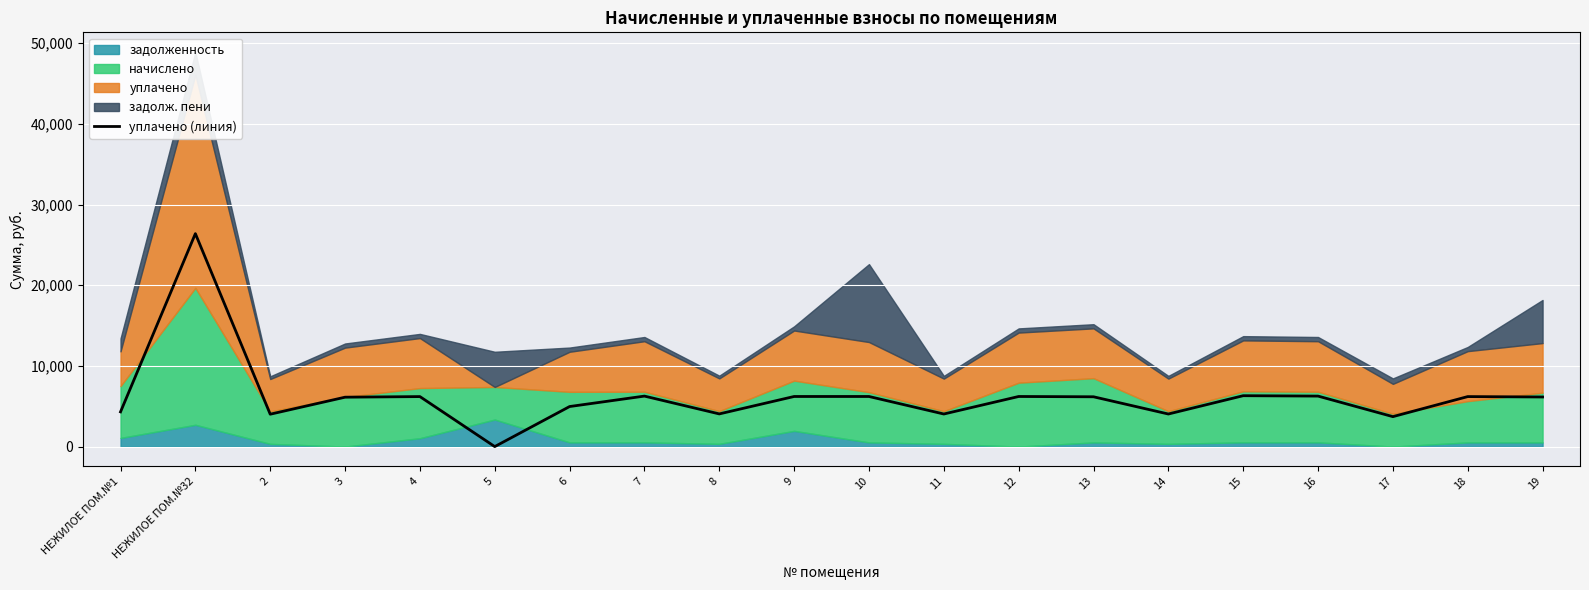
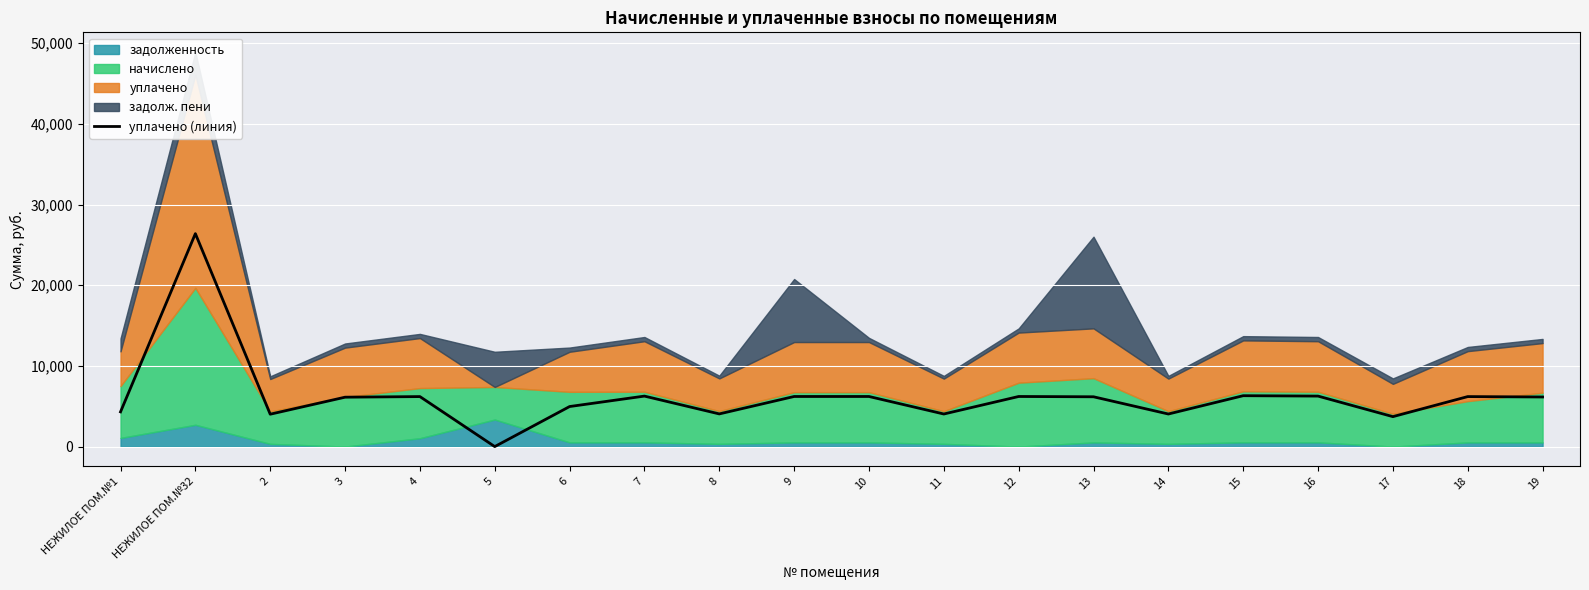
  {
    "уплачено (линия)": {
      "НЕЖИЛОЕ ПОМ.№1": "4,000",
      "НЕЖИЛОЕ ПОМ.№32": "26,000",
      "2": "4,000",
      "4": "6,000",
      "5": "0",
      "6": "5,000",
      "7": "6,000",
      "8": "4,000",
      "9": "6,000",
      "10": "6,000",
      "11": "4,000",
      "12": "6,000",
      "13": "6,000",
      "14": "4,000",
      "15": "6,000",
      "16": "6,000",
      "17": "4,000",
      "18": "6,000",
      "19": "6,000"
    },
    "задолженность": {
      "НЕЖИЛОЕ ПОМ.№1": "1,000",
      "НЕЖИЛОЕ ПОМ.№32": "3,000",
      "2": "0",
      "3": "0",
      "4": "1,000",
      "5": "3,000",
      "6": "1,000",
      "7": "1,000",
      "8": "0",
-     "9": "2,000",
+     "9": "1,000",
      "10": "1,000",
      "11": "0",
      "12": "0",
      "13": "1,000",
      "14": "0",
      "15": "1,000",
      "16": "1,000",
      "17": "0",
      "18": "1,000",
      "19": "1,000"
    },
    "начислено": {
      "НЕЖИЛОЕ ПОМ.№1": "6,000",
      "НЕЖИЛОЕ ПОМ.№32": "17,000",
      "2": "4,000",
      "4": "6,000",
      "6": "6,000",
      "7": "6,000",
      "8": "4,000",
      "9": "6,000",
      "10": "6,000",
      "11": "4,000",
      "12": "8,000",
      "13": "8,000",
      "14": "4,000",
      "15": "6,000",
      "16": "6,000",
      "17": "4,000",
      "18": "5,000",
      "19": "6,000"
    },
    "уплачено": {
      "НЕЖИЛОЕ ПОМ.№1": "4,000",
      "2": "4,000",
      "3": "6,000",
      "4": "6,000",
      "6": "5,000",
      "7": "6,000",
      "8": "4,000",
      "9": "6,000",
      "10": "6,000",
      "11": "4,000",
      "12": "6,000",
      "13": "6,000",
      "14": "4,000",
      "15": "6,000",
      "16": "6,000",
      "17": "4,000",
      "18": "6,000",
      "19": "6,000"
    },
    "задолж. пени": {
      "НЕЖИЛОЕ ПОМ.№1": "2,000",
      "2": "0",
      "3": "1,000",
      "4": "1,000",
      "5": "4,000",
      "6": "1,000",
      "7": "1,000",
      "8": "0",
-     "9": "1,000",
-     "10": "10,000",
+     "9": "8,000",
+     "10": "1,000",
      "11": "0",
      "12": "1,000",
-     "13": "1,000",
+     "13": "11,000",
      "14": "0",
      "15": "1,000",
      "16": "1,000",
      "17": "1,000",
      "18": "1,000",
-     "19": "5,000"
+     "19": "1,000"
    }
  }
